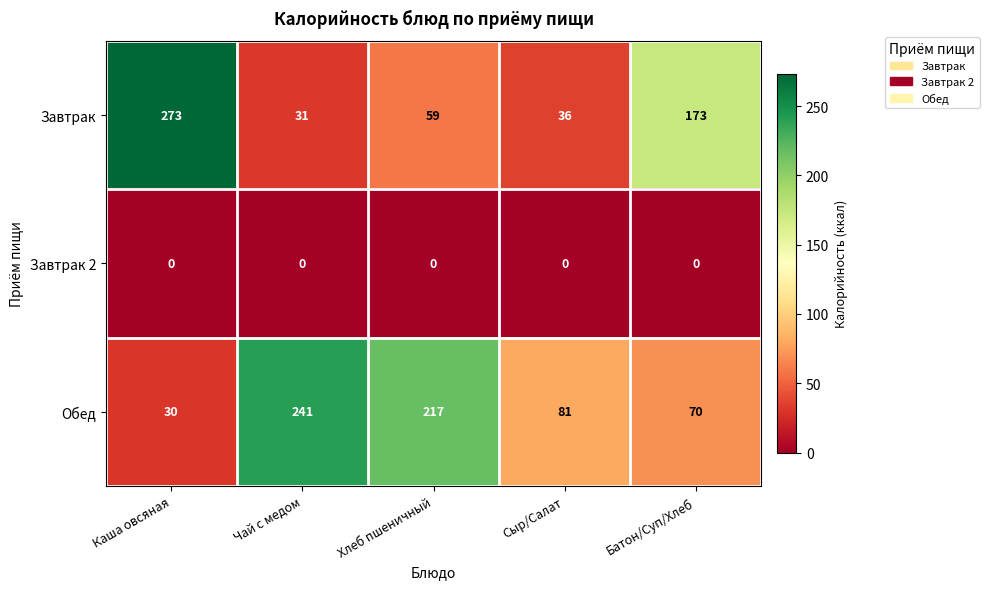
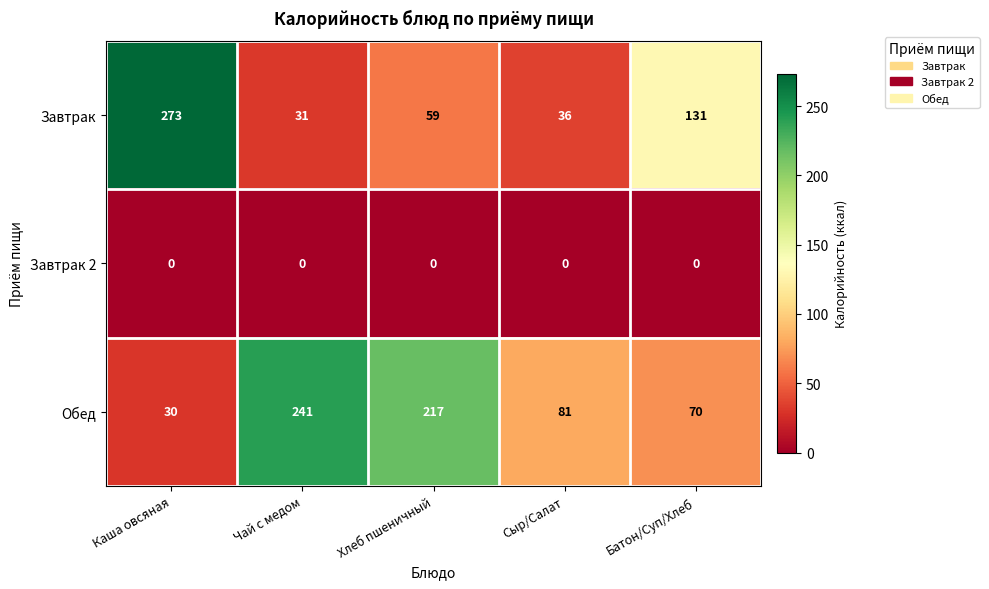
  {
    "Завтрак": {
      "Каша овсяная": 273,
      "Чай с медом": 31,
      "Хлеб пшеничный": 59,
      "Сыр/Салат": 36,
-     "Батон/Суп/Хлеб": 173
+     "Батон/Суп/Хлеб": 131
    },
    "Завтрак 2": {
      "Каша овсяная": 0,
      "Чай с медом": 0,
      "Хлеб пшеничный": 0,
      "Сыр/Салат": 0,
      "Батон/Суп/Хлеб": 0
    },
    "Обед": {
      "Каша овсяная": 30,
      "Чай с медом": 241,
      "Хлеб пшеничный": 217,
      "Сыр/Салат": 81,
      "Батон/Суп/Хлеб": 70
    }
  }
